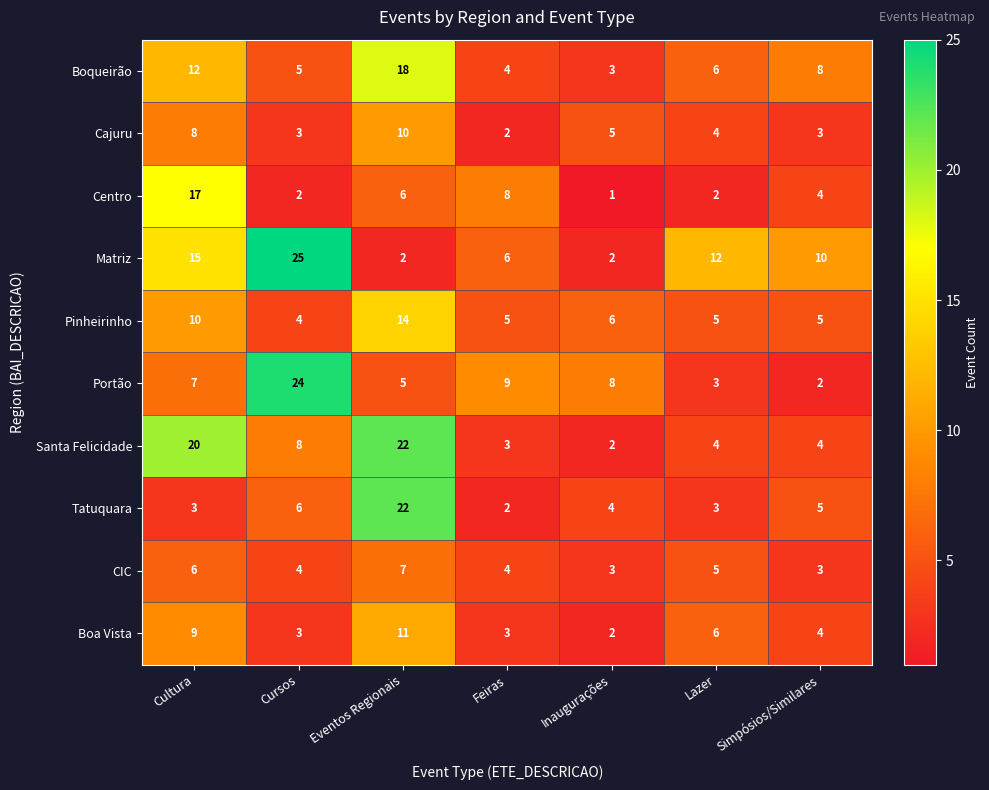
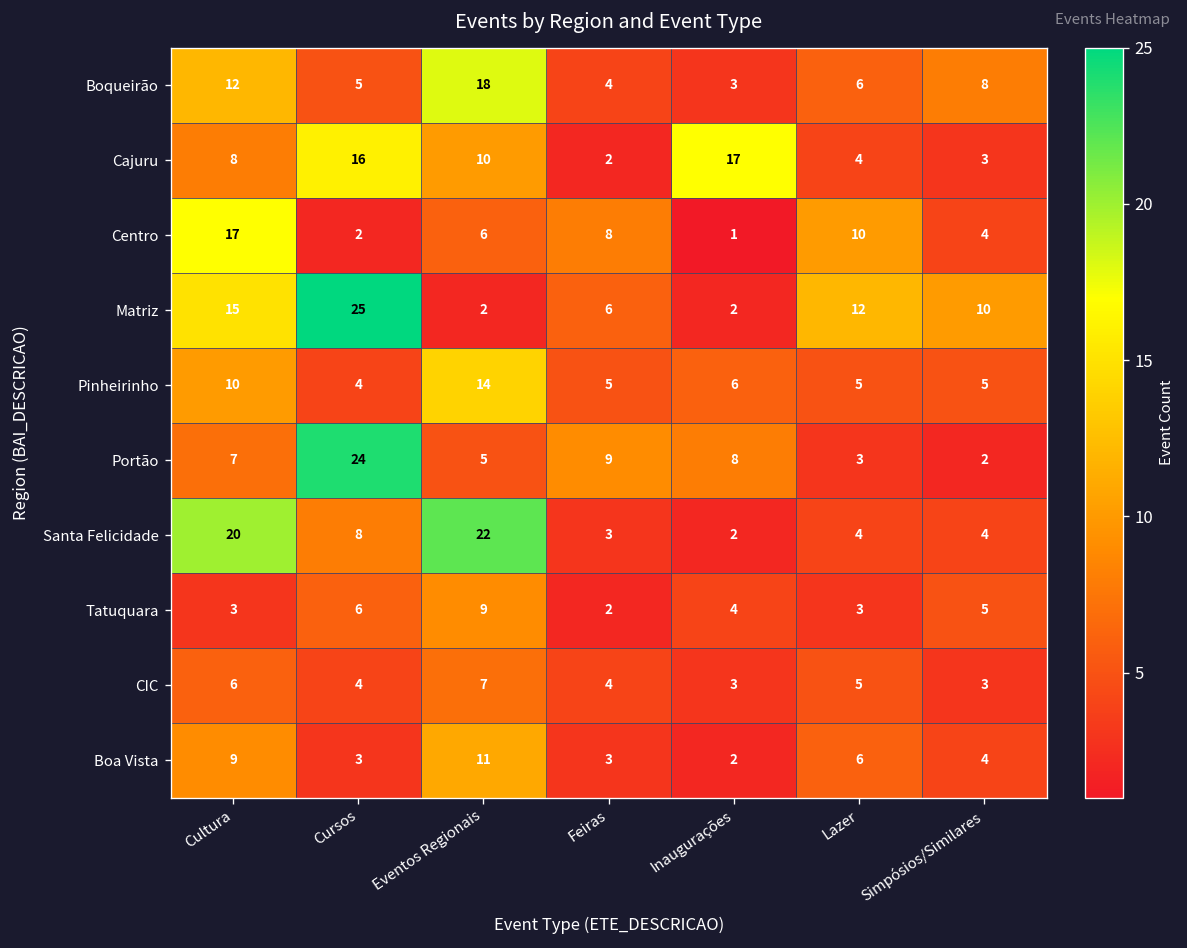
  {
    "Boqueirão": {
      "Cultura": 12,
      "Cursos": 5,
      "Eventos Regionais": 18,
      "Feiras": 4,
      "Inaugurações": 3,
      "Lazer": 6,
      "Simpósios/Similares": 8
    },
    "Cajuru": {
      "Cultura": 8,
-     "Cursos": 3,
+     "Cursos": 16,
      "Eventos Regionais": 10,
      "Feiras": 2,
-     "Inaugurações": 5,
+     "Inaugurações": 17,
      "Lazer": 4,
      "Simpósios/Similares": 3
    },
    "Centro": {
      "Cultura": 17,
      "Cursos": 2,
      "Eventos Regionais": 6,
      "Feiras": 8,
      "Inaugurações": 1,
-     "Lazer": 2,
+     "Lazer": 10,
      "Simpósios/Similares": 4
    },
    "Matriz": {
      "Cultura": 15,
      "Cursos": 25,
      "Eventos Regionais": 2,
      "Feiras": 6,
      "Inaugurações": 2,
      "Lazer": 12,
      "Simpósios/Similares": 10
    },
    "Pinheirinho": {
      "Cultura": 10,
      "Cursos": 4,
      "Eventos Regionais": 14,
      "Feiras": 5,
      "Inaugurações": 6,
      "Lazer": 5,
      "Simpósios/Similares": 5
    },
    "Portão": {
      "Cultura": 7,
      "Cursos": 24,
      "Eventos Regionais": 5,
      "Feiras": 9,
      "Inaugurações": 8,
      "Lazer": 3,
      "Simpósios/Similares": 2
    },
    "Santa Felicidade": {
      "Cultura": 20,
      "Cursos": 8,
      "Eventos Regionais": 22,
      "Feiras": 3,
      "Inaugurações": 2,
      "Lazer": 4,
      "Simpósios/Similares": 4
    },
    "Tatuquara": {
      "Cultura": 3,
      "Cursos": 6,
-     "Eventos Regionais": 22,
+     "Eventos Regionais": 9,
      "Feiras": 2,
      "Inaugurações": 4,
      "Lazer": 3,
      "Simpósios/Similares": 5
    },
    "CIC": {
      "Cultura": 6,
      "Cursos": 4,
      "Eventos Regionais": 7,
      "Feiras": 4,
      "Inaugurações": 3,
      "Lazer": 5,
      "Simpósios/Similares": 3
    },
    "Boa Vista": {
      "Cultura": 9,
      "Cursos": 3,
      "Eventos Regionais": 11,
      "Feiras": 3,
      "Inaugurações": 2,
      "Lazer": 6,
      "Simpósios/Similares": 4
    }
  }
